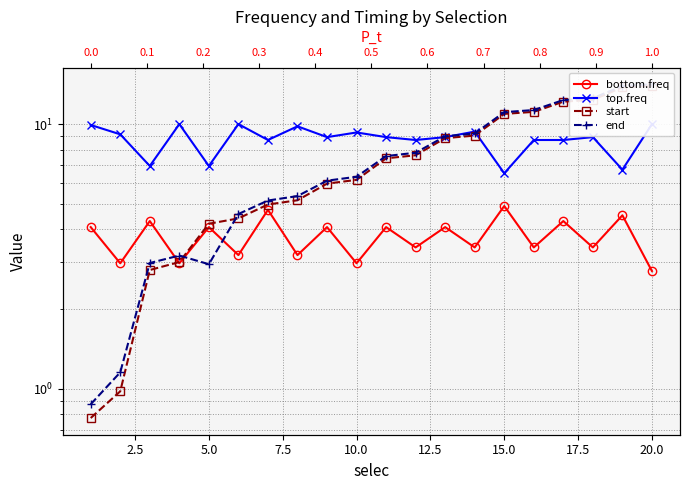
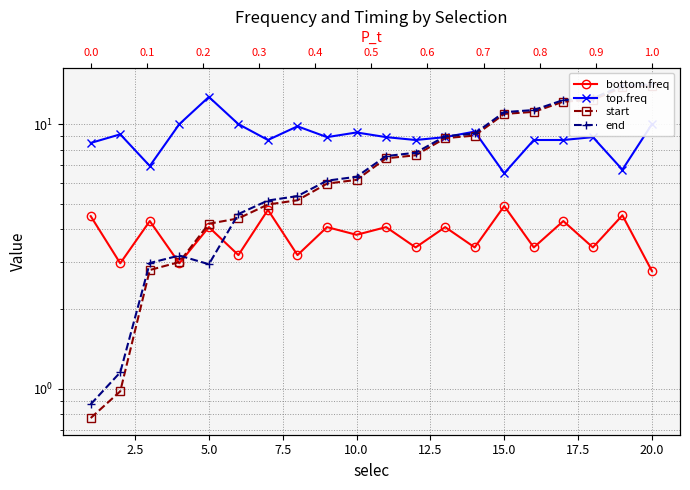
  {
    "bottom.freq": {
-     "0.0": 4.1,
+     "0.0": 4.5,
      "5.0": 4.1,
-     "10.0": 3.0,
+     "10.0": 3.8,
      "15.0": 4.9,
      "20.0": 2.8
    },
    "top.freq": {
-     "0.0": 9.9,
-     "5.0": 6.9,
+     "0.0": 8.5,
+     "5.0": 13,
      "10.0": 9.3,
      "15.0": 6.5
    },
    "start": {
      "0.0": 0.77,
      "5.0": 4.2,
      "10.0": 6.2
    },
    "end": {
      "0.0": 0.87,
      "5.0": 3.0,
      "10.0": 6.3
    }
  }
